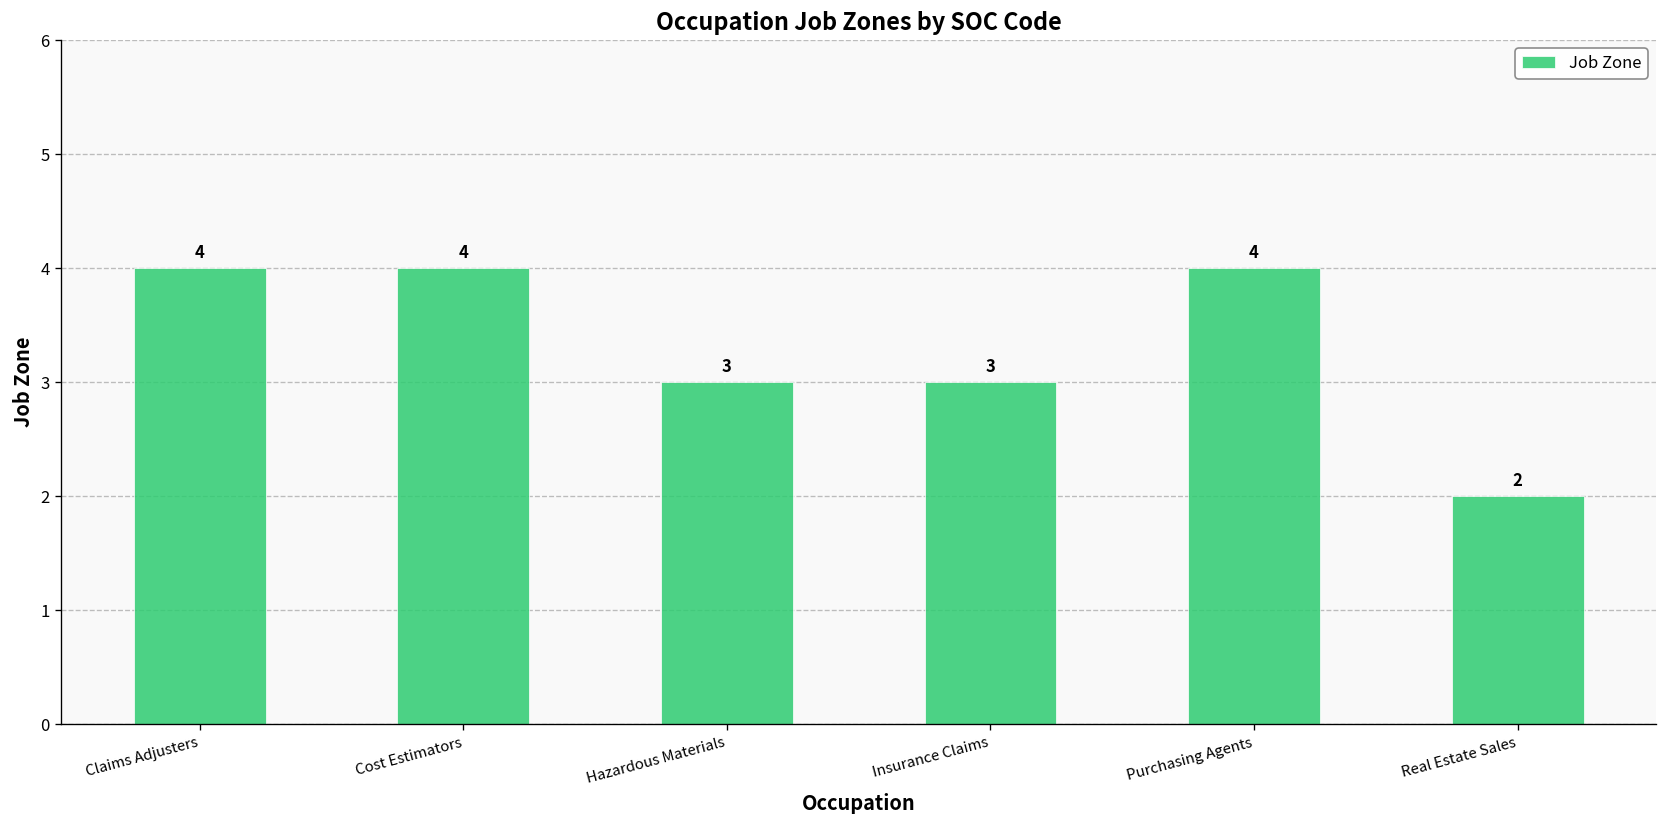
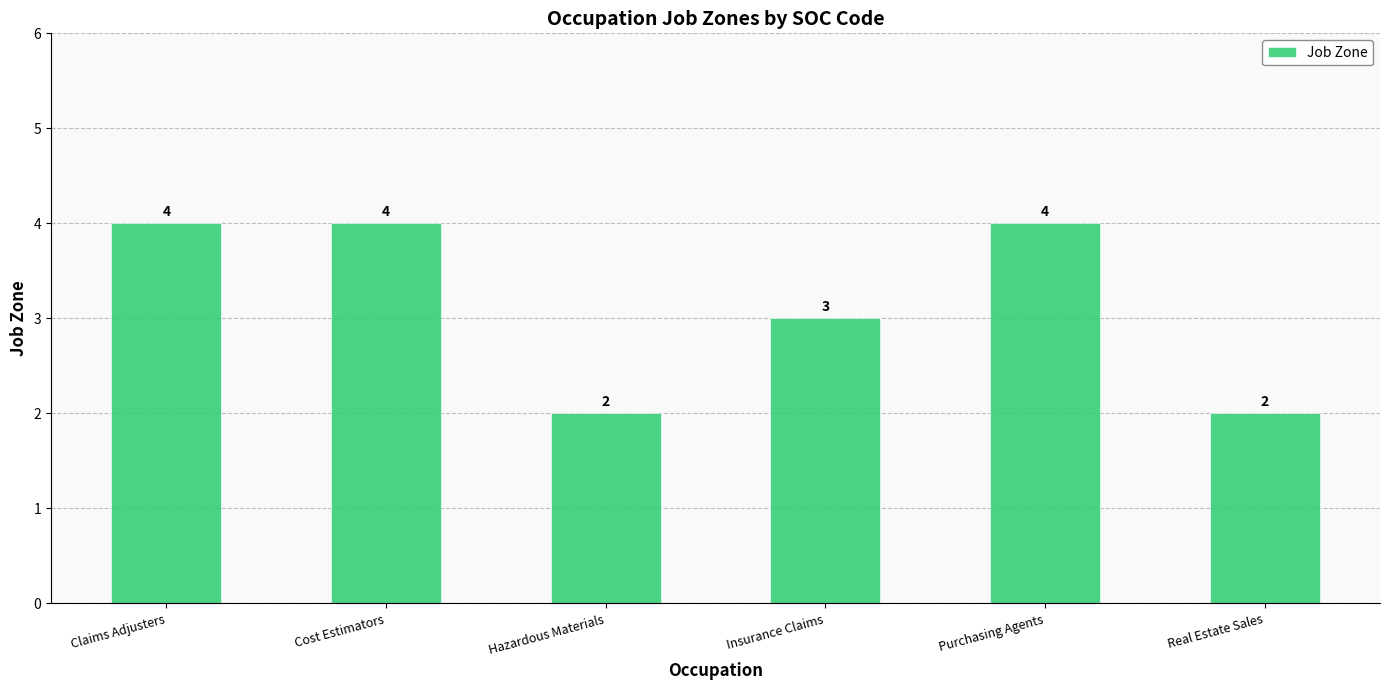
  {
    "Claims Adjusters": 4,
    "Cost Estimators": 4,
-   "Hazardous Materials": 3,
+   "Hazardous Materials": 2,
    "Insurance Claims": 3,
    "Purchasing Agents": 4,
    "Real Estate Sales": 2
  }
